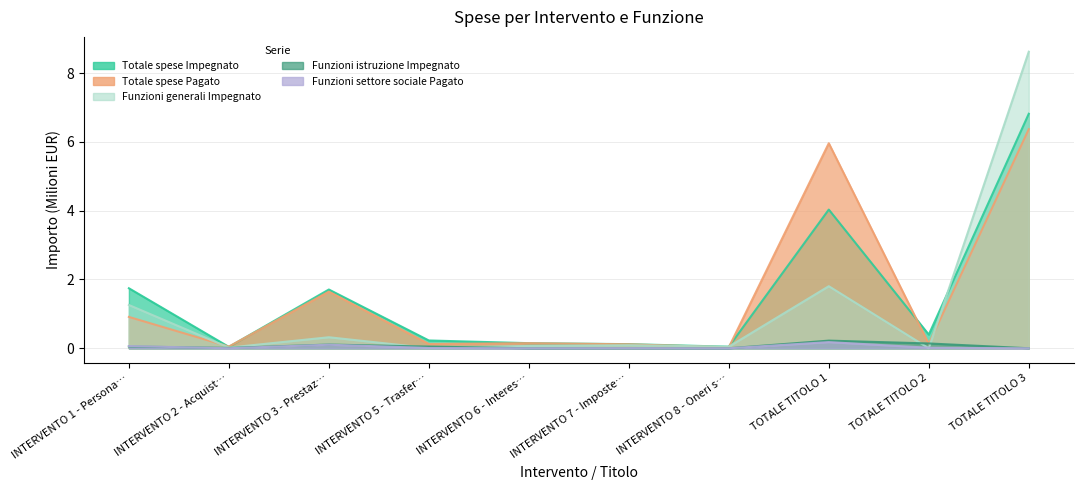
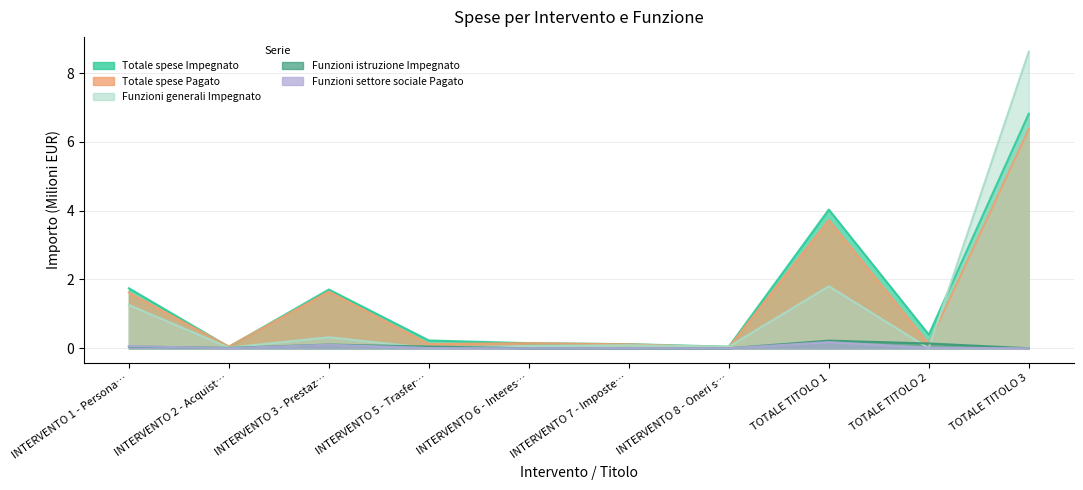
  {
    "Totale spese Pagato": {
-     "INTERVENTO 1 - Persona…": 0.9,
+     "INTERVENTO 1 - Persona…": 1.6,
      "INTERVENTO 5 - Trasfer…": 0.1,
-     "TOTALE TITOLO 1": 6.0,
+     "TOTALE TITOLO 1": 3.7,
      "TOTALE TITOLO 3": 6.4
    }
  }
